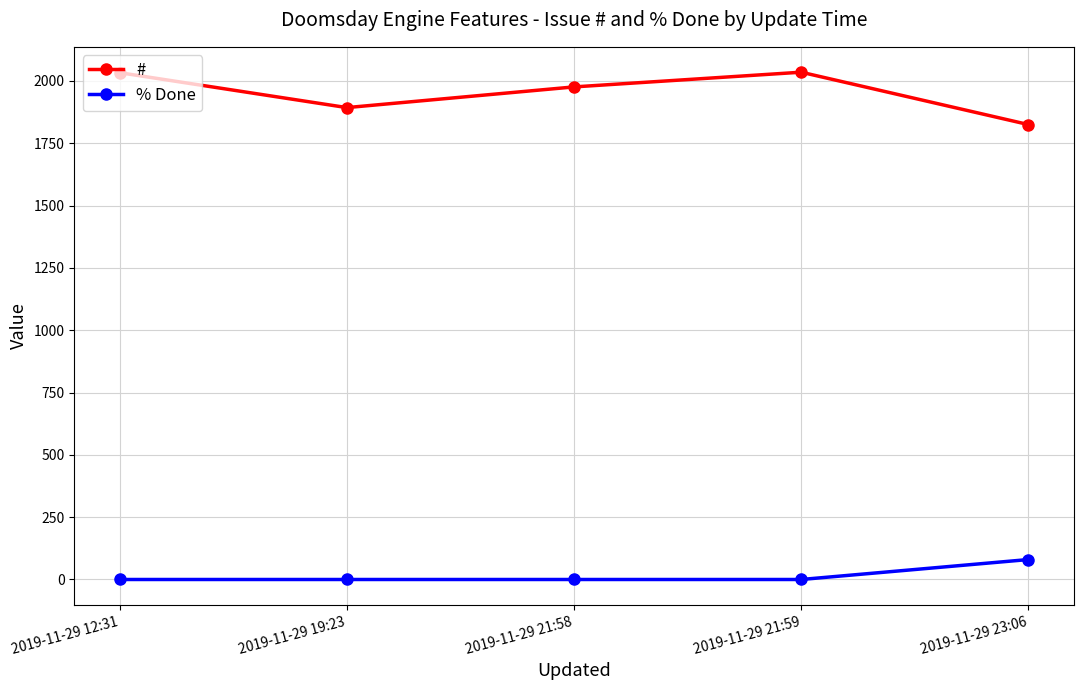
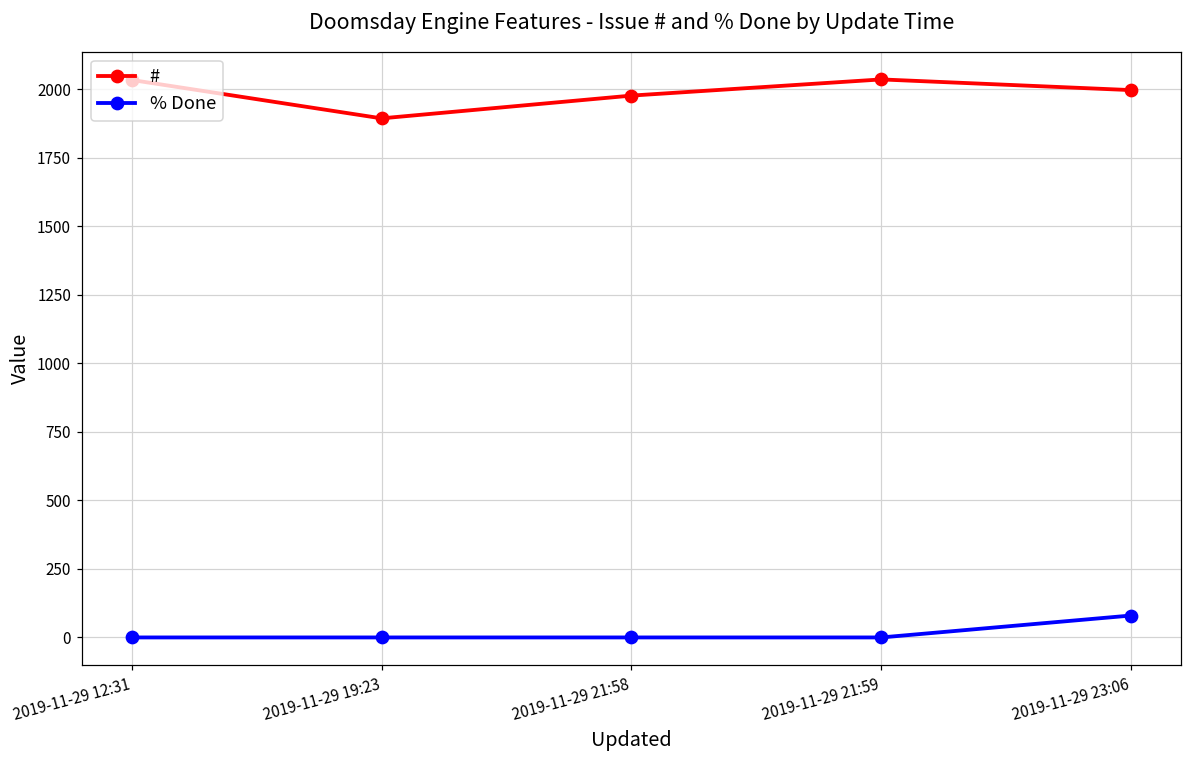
  {
    "#": {
      "2019-11-29 19:23": 1890,
      "2019-11-29 21:58": 1980,
      "2019-11-29 21:59": 2040,
-     "2019-11-29 23:06": 1830
+     "2019-11-29 23:06": 2000
    },
    "% Done": {
      "2019-11-29 12:31": 0,
      "2019-11-29 19:23": 0,
      "2019-11-29 21:58": 0,
      "2019-11-29 21:59": 0,
      "2019-11-29 23:06": 80
    }
  }
